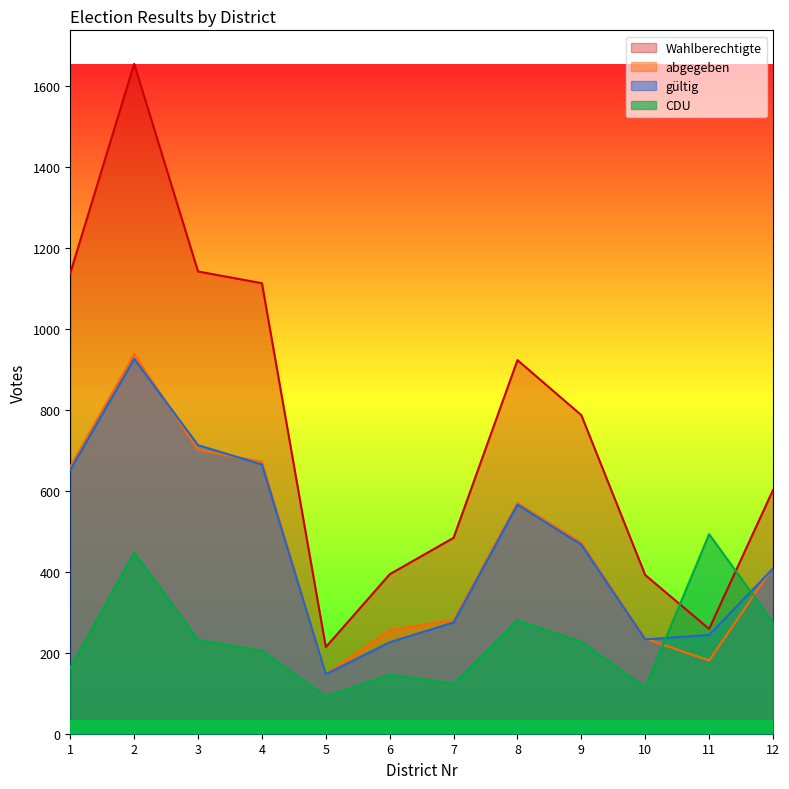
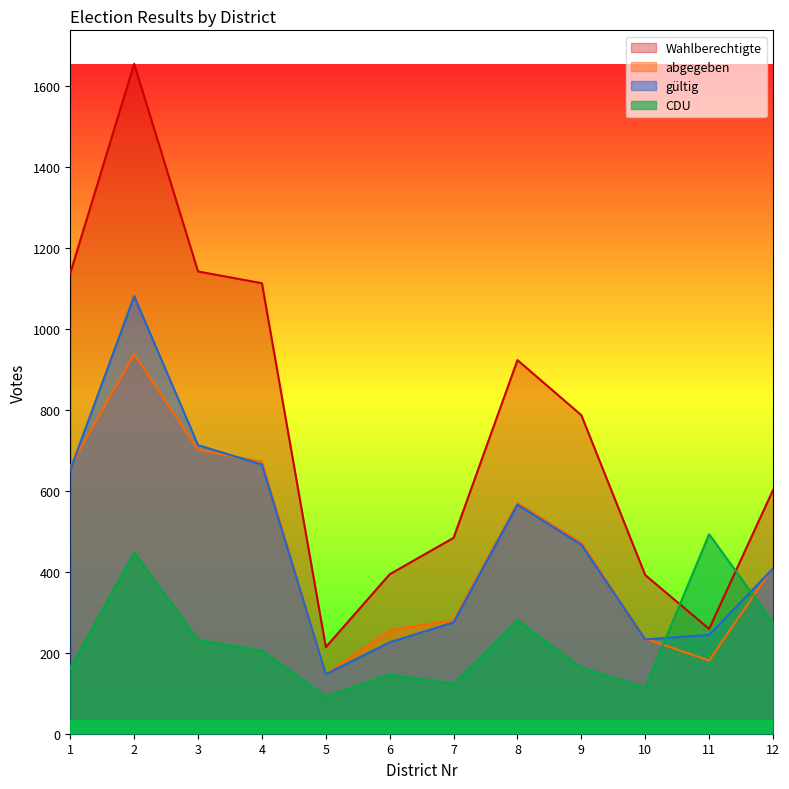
  {
    "gültig": {
      "1": 650,
-     "2": 930,
+     "2": 1080,
      "3": 710,
      "4": 670,
      "6": 230,
      "11": 240
    },
    "CDU": {
      "1": 160,
      "2": 450,
      "3": 230,
      "4": 210,
      "5": 90,
      "6": 150,
      "7": 120,
      "8": 280,
-     "9": 230,
+     "9": 160,
      "10": 110,
      "11": 490,
      "12": 280
    }
  }
